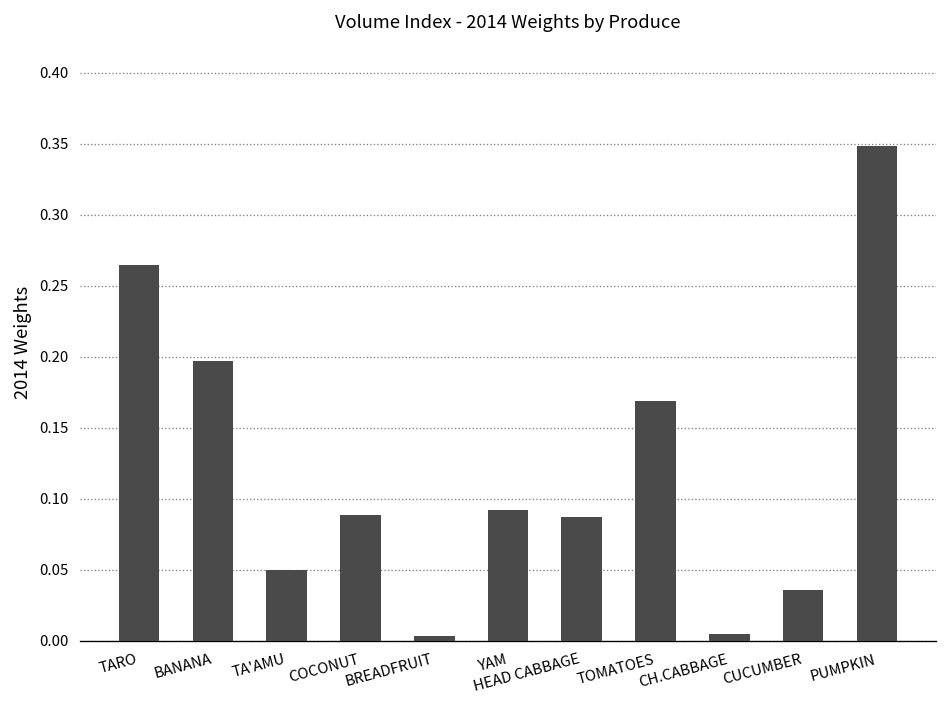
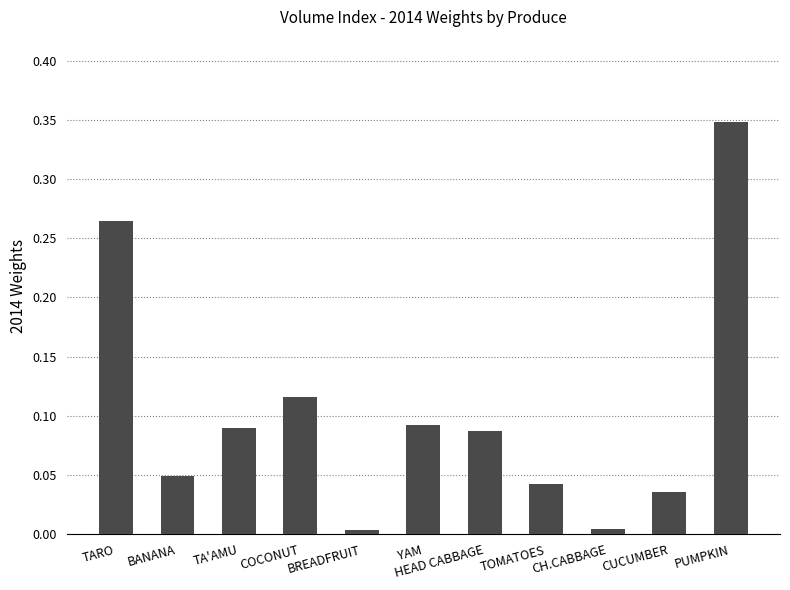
  {
    "TARO": 0.265,
-   "BANANA": 0.197,
-   "TA'AMU": 0.050,
-   "COCONUT": 0.088,
+   "BANANA": 0.049,
+   "TA'AMU": 0.090,
+   "COCONUT": 0.116,
    "BREADFRUIT": 0.004,
    "YAM": 0.092,
    "HEAD CABBAGE": 0.087,
-   "TOMATOES": 0.169,
+   "TOMATOES": 0.042,
    "CH.CABBAGE": 0.005,
    "CUCUMBER": 0.036,
    "PUMPKIN": 0.348
  }
